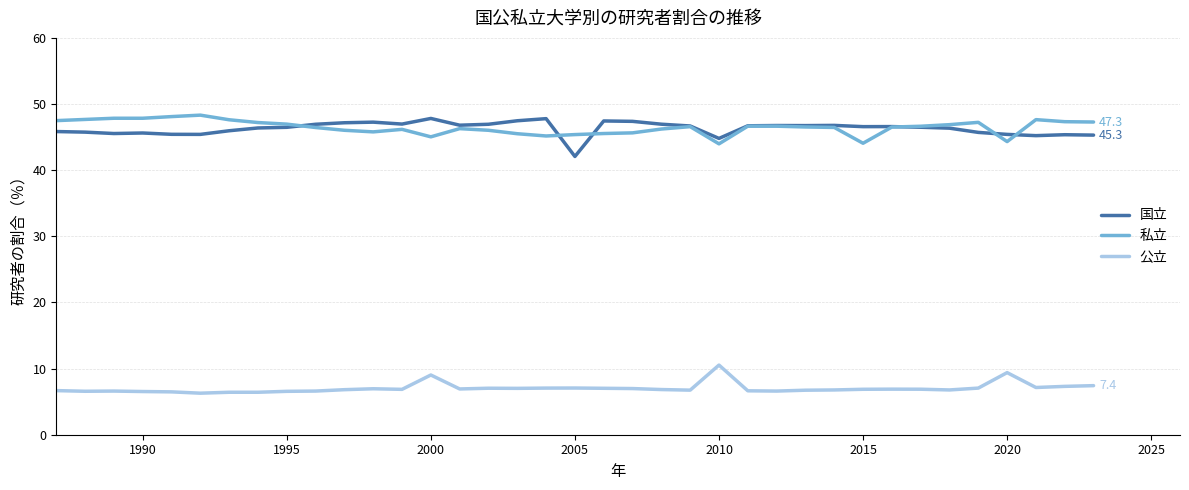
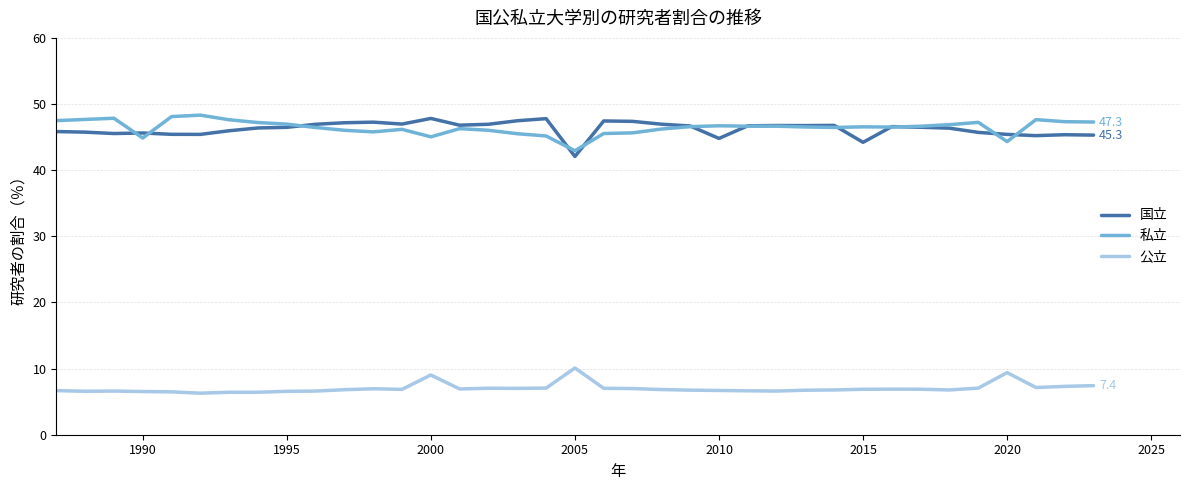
  {
    "国立": {
      "1990": 46,
      "1995": 46,
      "2000": 48,
      "2005": 42,
      "2010": 45,
-     "2015": 47,
+     "2015": 44,
      "2020": 45
    },
    "私立": {
-     "1990": 48,
+     "1990": 45,
      "1995": 47,
      "2000": 45,
-     "2005": 45,
-     "2010": 44,
-     "2015": 44,
+     "2005": 43,
+     "2010": 47,
+     "2015": 47,
      "2020": 44
    },
    "公立": {
      "1990": 7,
      "1995": 7,
      "2000": 9,
-     "2005": 7,
-     "2010": 11,
+     "2005": 10,
+     "2010": 7,
      "2015": 7,
      "2020": 9
    }
  }
